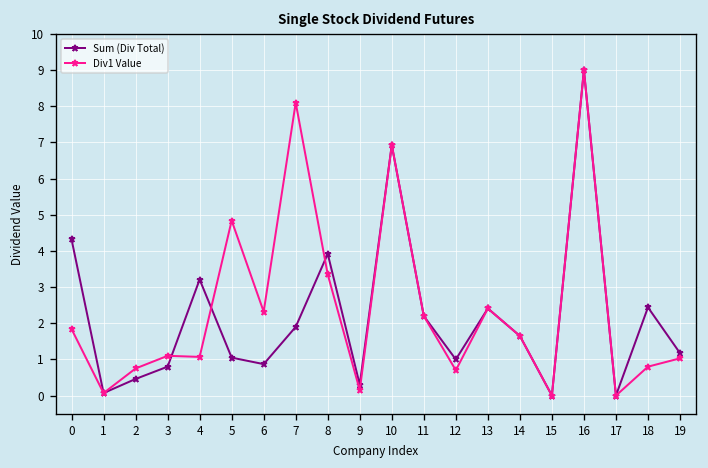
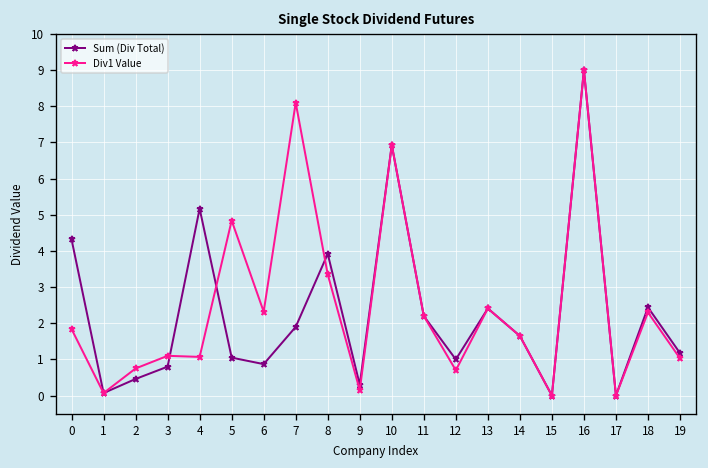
  {
    "Sum (Div Total)": {
      "0": 4.3,
      "2": 0.5,
      "3": 0.8,
-     "4": 3.2,
+     "4": 5.2,
      "5": 1.1,
      "6": 0.9,
      "7": 1.9,
      "8": 3.9,
      "9": 0.3,
      "12": 1.0,
      "18": 2.4,
      "19": 1.2
    },
    "Div1 Value": {
      "0": 1.8,
      "2": 0.8,
      "3": 1.1,
      "4": 1.1,
      "5": 4.8,
      "6": 2.3,
      "7": 8.1,
      "8": 3.4,
      "9": 0.2,
      "12": 0.7,
-     "18": 0.8,
+     "18": 2.3,
      "19": 1.0
    }
  }
